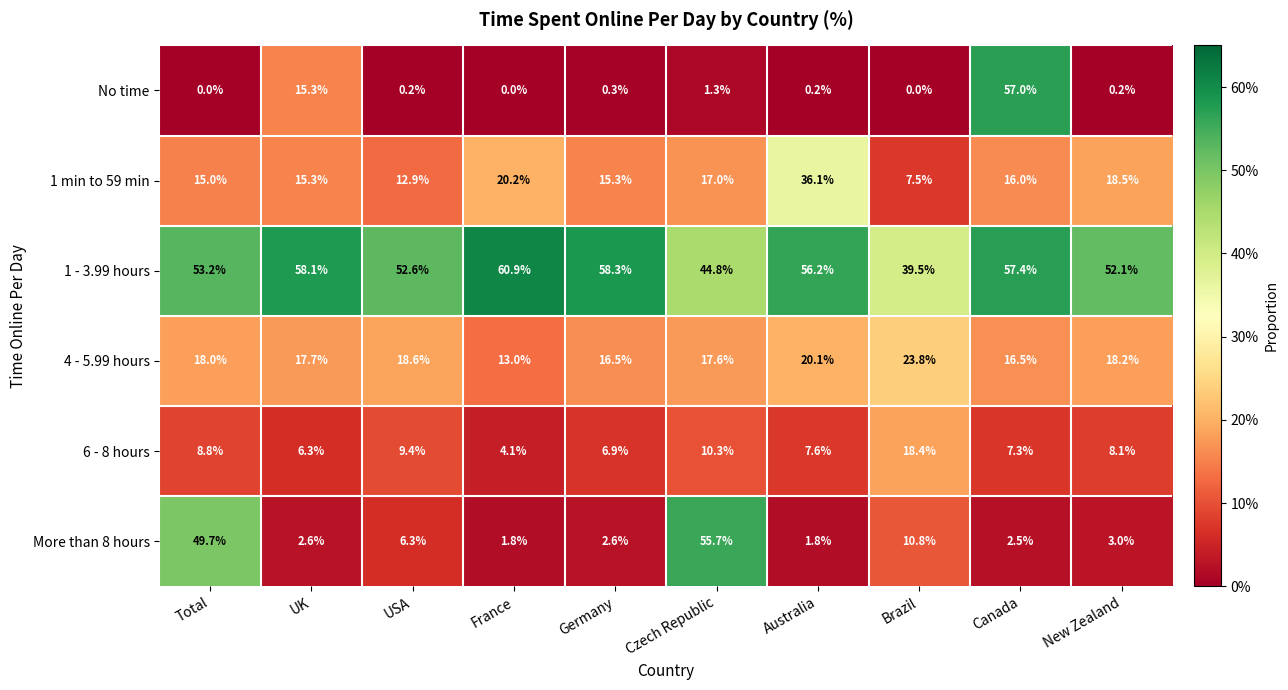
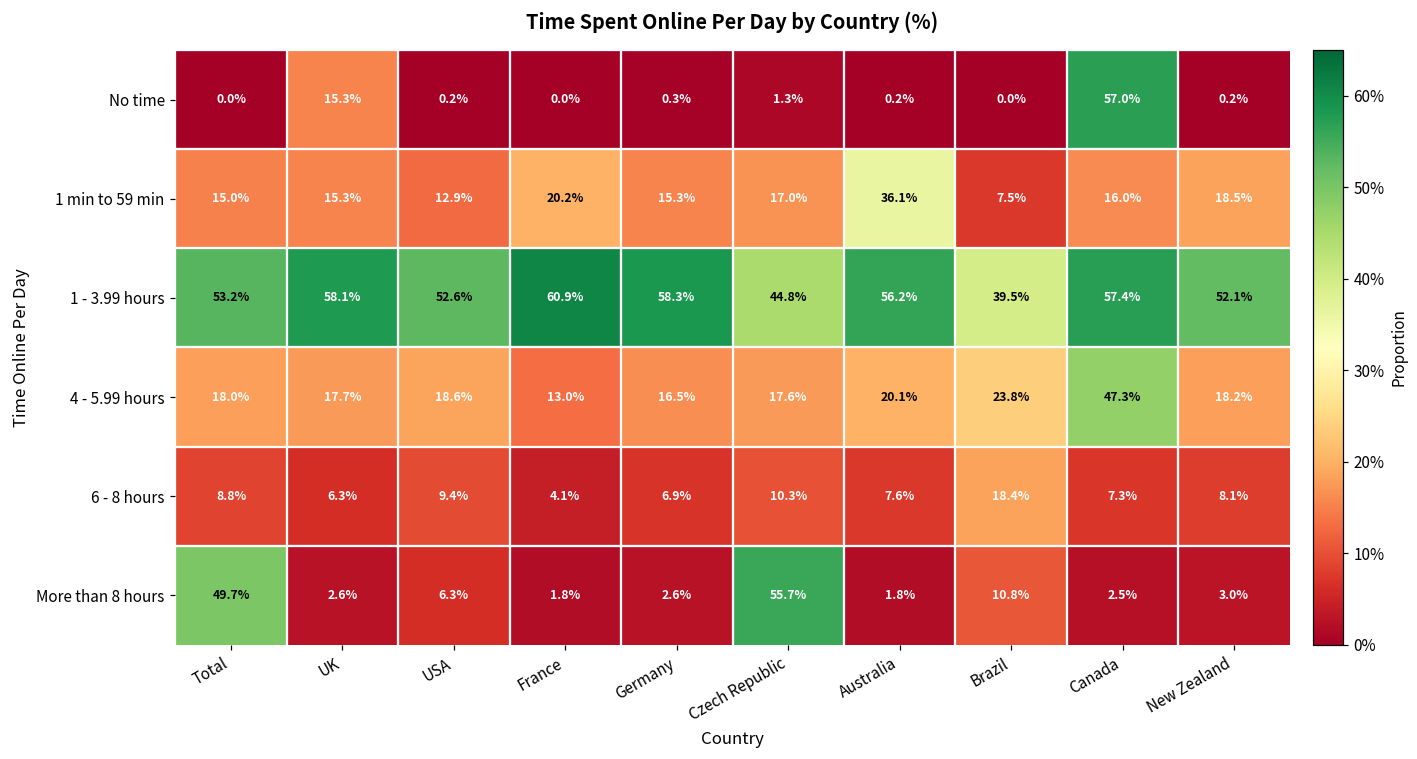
  {
    "No time": {
      "Total": "0.0%",
      "UK": "15.3%",
      "USA": "0.2%",
      "France": "0.0%",
      "Germany": "0.3%",
      "Czech Republic": "1.3%",
      "Australia": "0.2%",
      "Brazil": "0.0%",
      "Canada": "57.0%",
      "New Zealand": "0.2%"
    },
    "1 min to 59 min": {
      "Total": "15.0%",
      "UK": "15.3%",
      "USA": "12.9%",
      "France": "20.2%",
      "Germany": "15.3%",
      "Czech Republic": "17.0%",
      "Australia": "36.1%",
      "Brazil": "7.5%",
      "Canada": "16.0%",
      "New Zealand": "18.5%"
    },
    "1 - 3.99 hours": {
      "Total": "53.2%",
      "UK": "58.1%",
      "USA": "52.6%",
      "France": "60.9%",
      "Germany": "58.3%",
      "Czech Republic": "44.8%",
      "Australia": "56.2%",
      "Brazil": "39.5%",
      "Canada": "57.4%",
      "New Zealand": "52.1%"
    },
    "4 - 5.99 hours": {
      "Total": "18.0%",
      "UK": "17.7%",
      "USA": "18.6%",
      "France": "13.0%",
      "Germany": "16.5%",
      "Czech Republic": "17.6%",
      "Australia": "20.1%",
      "Brazil": "23.8%",
-     "Canada": "16.5%",
+     "Canada": "47.3%",
      "New Zealand": "18.2%"
    },
    "6 - 8 hours": {
      "Total": "8.8%",
      "UK": "6.3%",
      "USA": "9.4%",
      "France": "4.1%",
      "Germany": "6.9%",
      "Czech Republic": "10.3%",
      "Australia": "7.6%",
      "Brazil": "18.4%",
      "Canada": "7.3%",
      "New Zealand": "8.1%"
    },
    "More than 8 hours": {
      "Total": "49.7%",
      "UK": "2.6%",
      "USA": "6.3%",
      "France": "1.8%",
      "Germany": "2.6%",
      "Czech Republic": "55.7%",
      "Australia": "1.8%",
      "Brazil": "10.8%",
      "Canada": "2.5%",
      "New Zealand": "3.0%"
    }
  }
